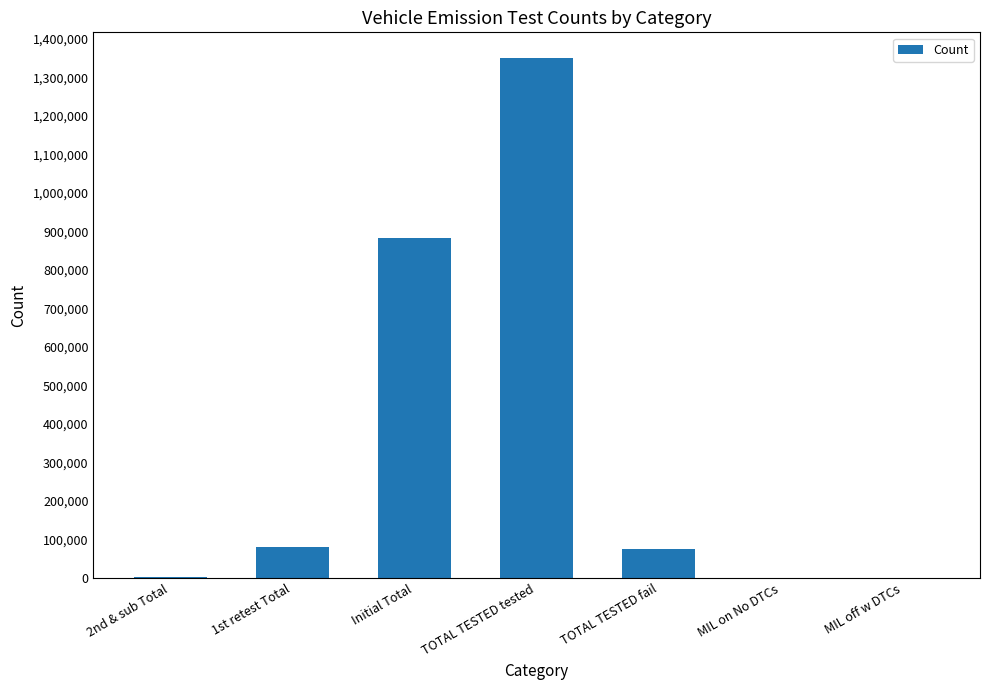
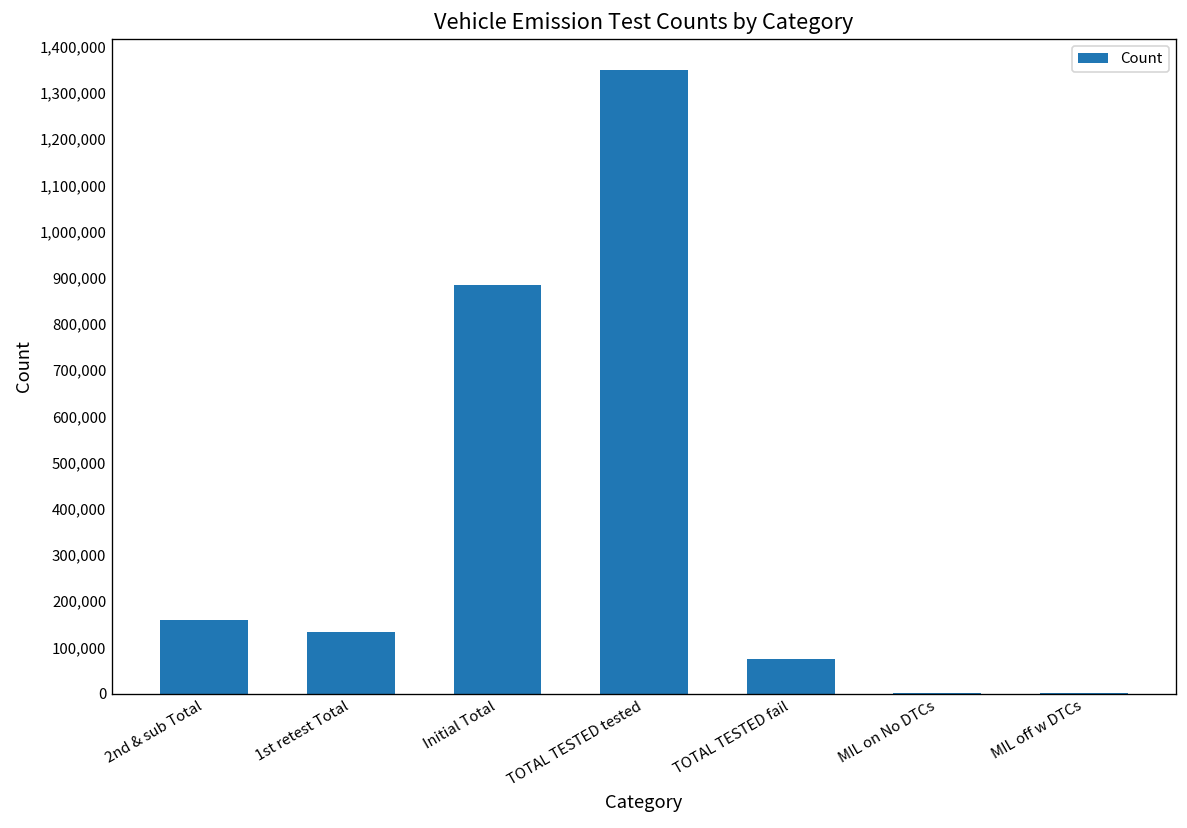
  {
-   "2nd & sub Total": "0",
-   "1st retest Total": "80,000",
+   "2nd & sub Total": "160,000",
+   "1st retest Total": "130,000",
    "Initial Total": "880,000",
    "TOTAL TESTED tested": "1,350,000",
    "TOTAL TESTED fail": "80,000"
  }
